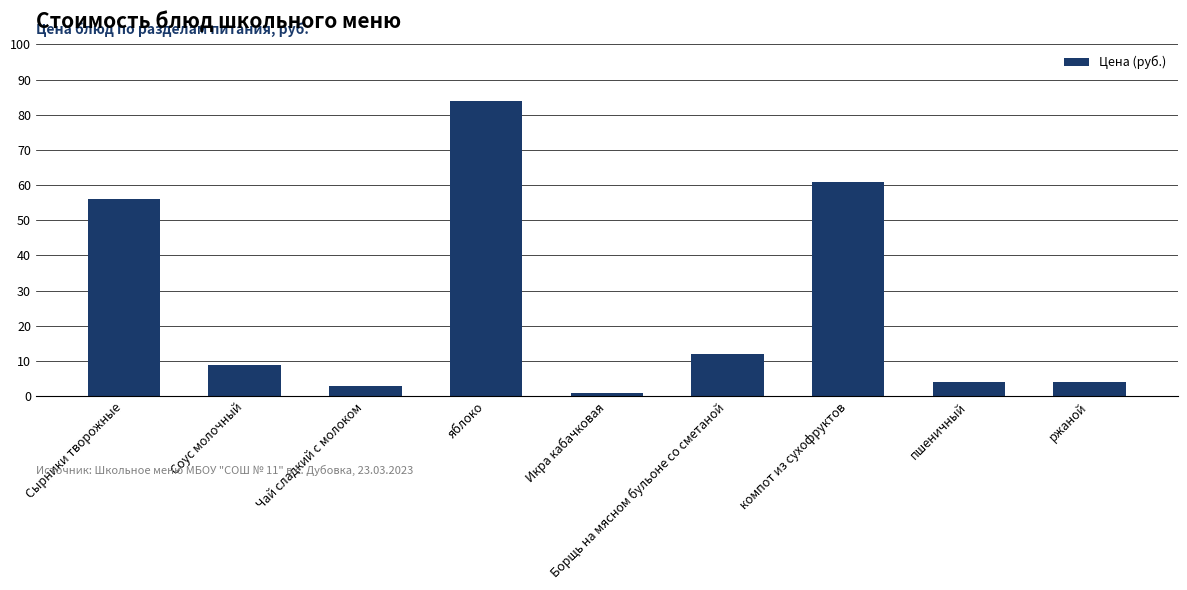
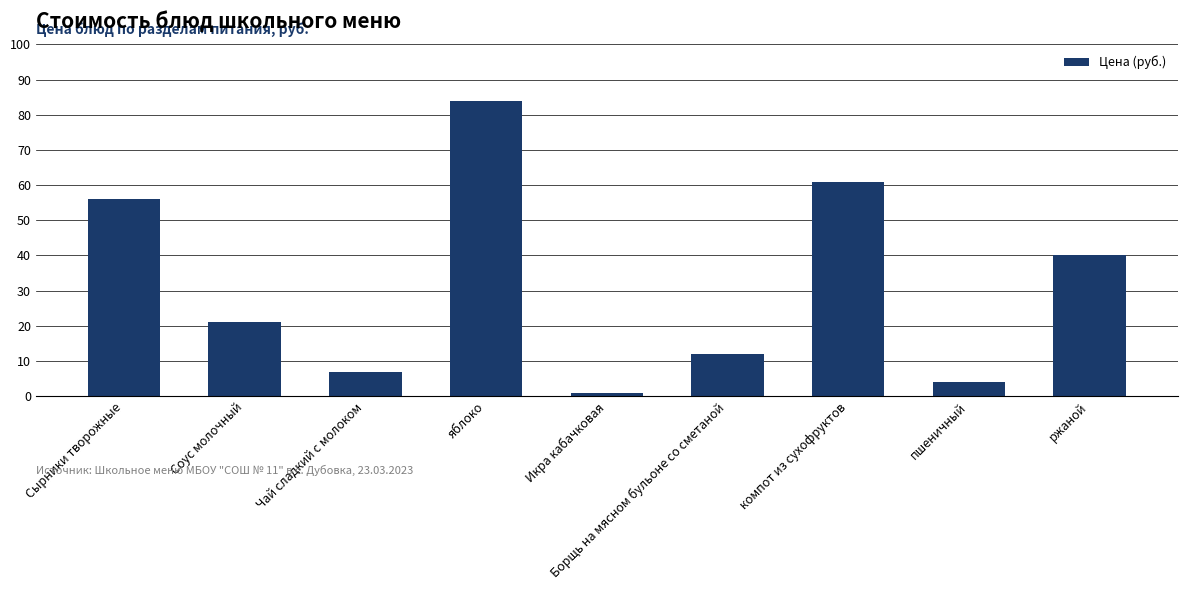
  {
    "Сырники творожные": 56,
-   "Соус молочный": 9,
-   "Чай сладкий с молоком": 3,
+   "Соус молочный": 21,
+   "Чай сладкий с молоком": 7,
    "яблоко": 84,
    "Икра кабачковая": 1,
    "Борщь на мясном бульоне со сметаной": 12,
    "компот из сухофруктов": 61,
    "пшеничный": 4,
-   "ржаной": 4
+   "ржаной": 40
  }
